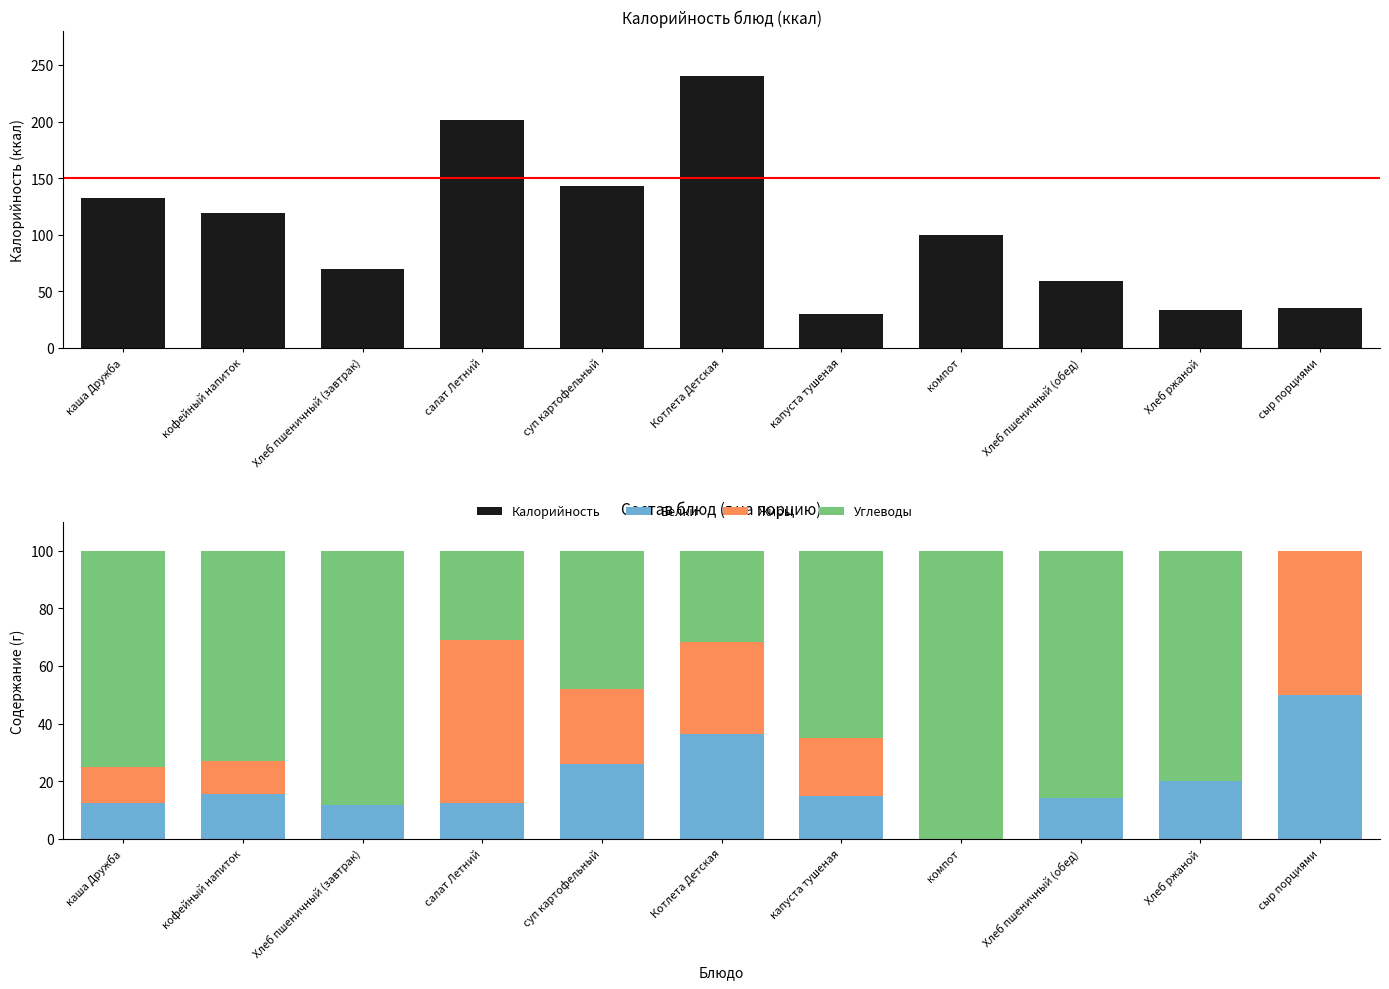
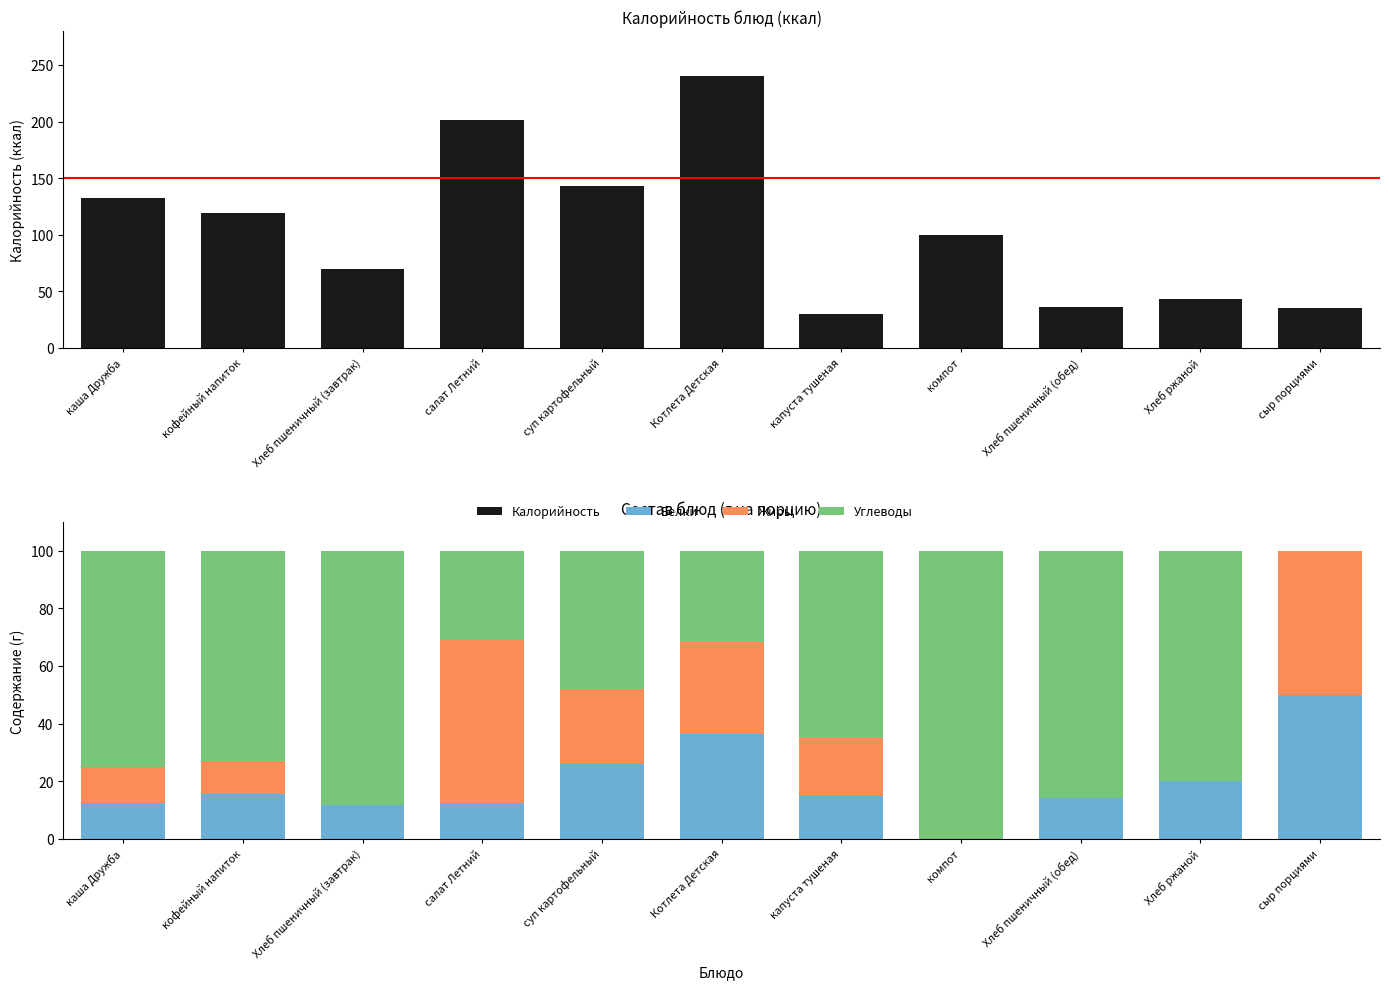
  {
    "Калорийность блюд (ккал)": {
      "каша Дружба": 132,
      "кофейный напиток": 119,
      "Хлеб пшеничный (завтрак)": 70,
      "салат Летний": 201,
      "суп картофельный": 143,
      "Котлета Детская": 240,
      "капуста тушеная": 30,
      "компот": 100,
-     "Хлеб пшеничный (обед)": 59,
-     "Хлеб ржаной": 33,
+     "Хлеб пшеничный (обед)": 36,
+     "Хлеб ржаной": 43,
      "сыр порциями": 35
    },
    "Состав блюд (г на порцию)": {
      "Белки": {
        "каша Дружба": 13,
        "кофейный напиток": 15,
        "Хлеб пшеничный (завтрак)": 12,
        "салат Летний": 13,
        "суп картофельный": 26,
        "Котлета Детская": 36,
        "капуста тушеная": 15,
        "компот": 0,
        "Хлеб пшеничный (обед)": 14,
        "Хлеб ржаной": 20,
        "сыр порциями": 50
      },
      "Жиры": {
        "каша Дружба": 13,
        "кофейный напиток": 12,
        "Хлеб пшеничный (завтрак)": 0,
        "салат Летний": 56,
        "суп картофельный": 26,
        "Котлета Детская": 32,
        "капуста тушеная": 20,
        "компот": 0,
        "Хлеб пшеничный (обед)": 0,
        "Хлеб ржаной": 0,
        "сыр порциями": 50
      }
    }
  }
